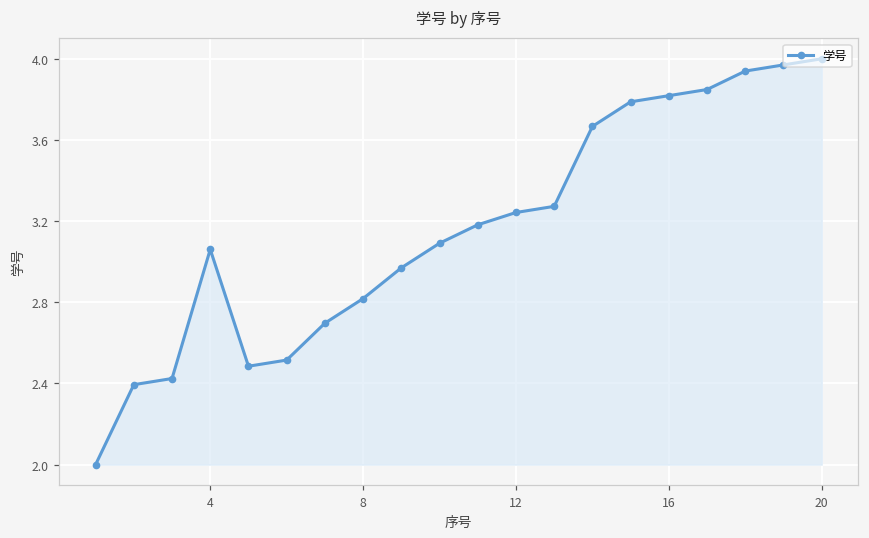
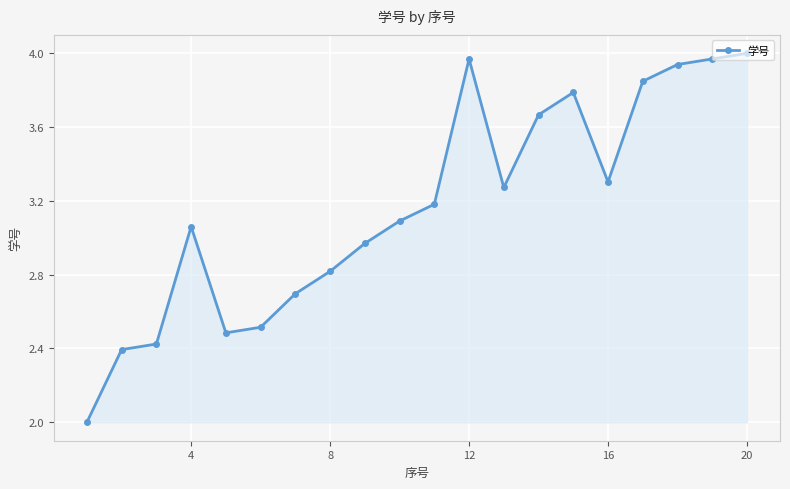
  {
    "4": 3.06,
    "8": 2.82,
-   "12": 3.24,
-   "16": 3.82
+   "12": 3.97,
+   "16": 3.30
  }
